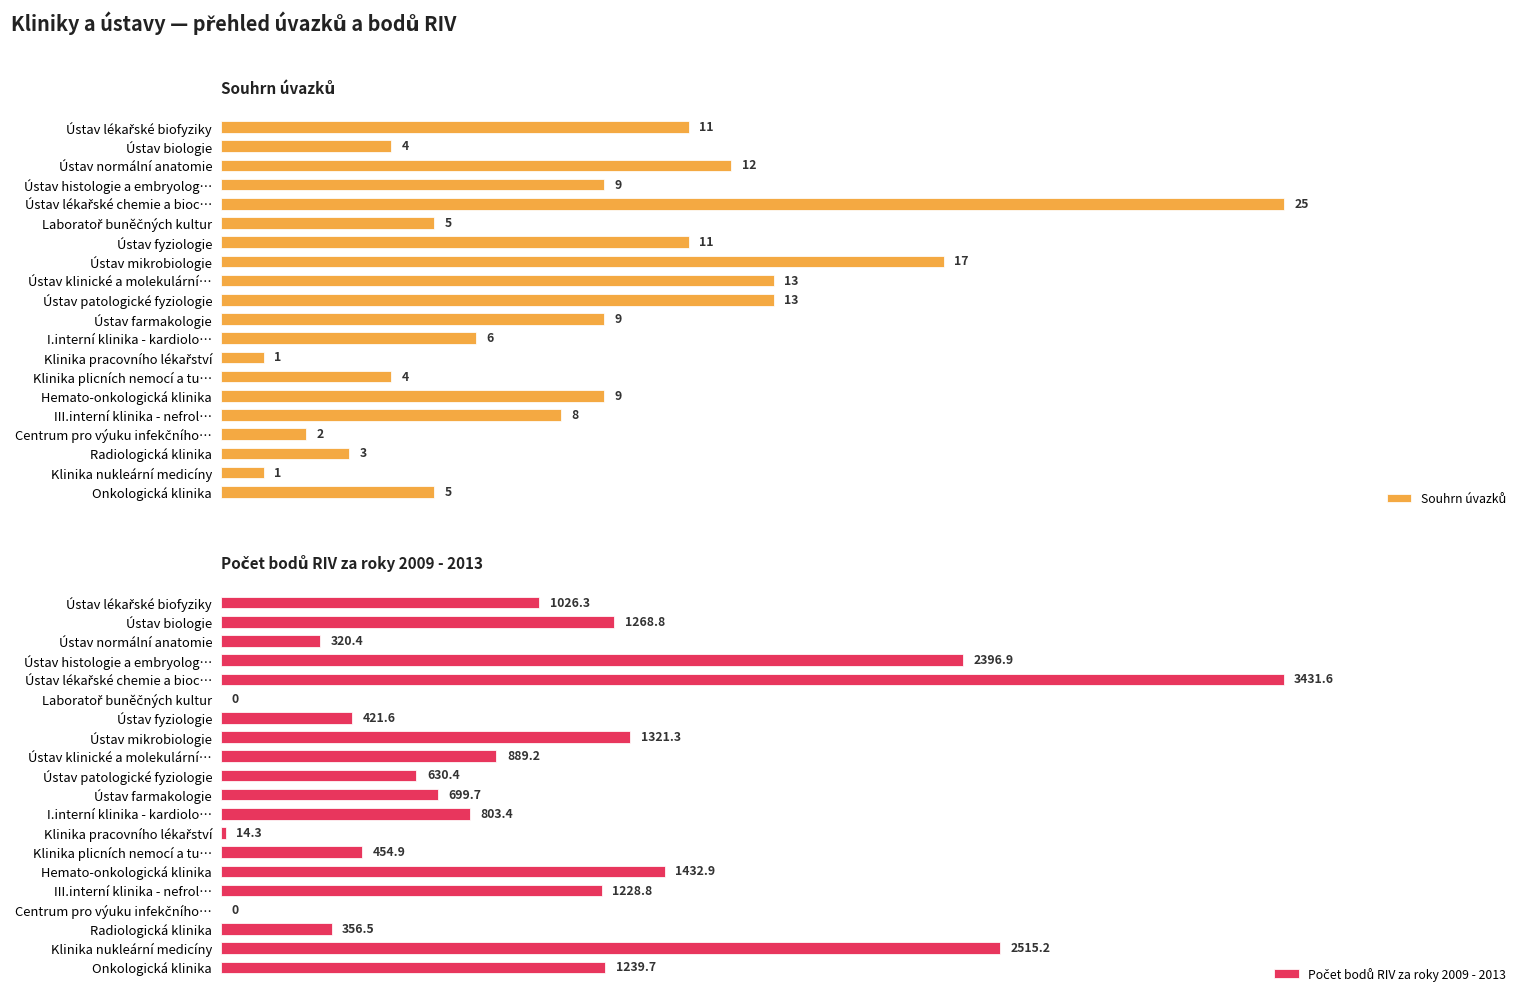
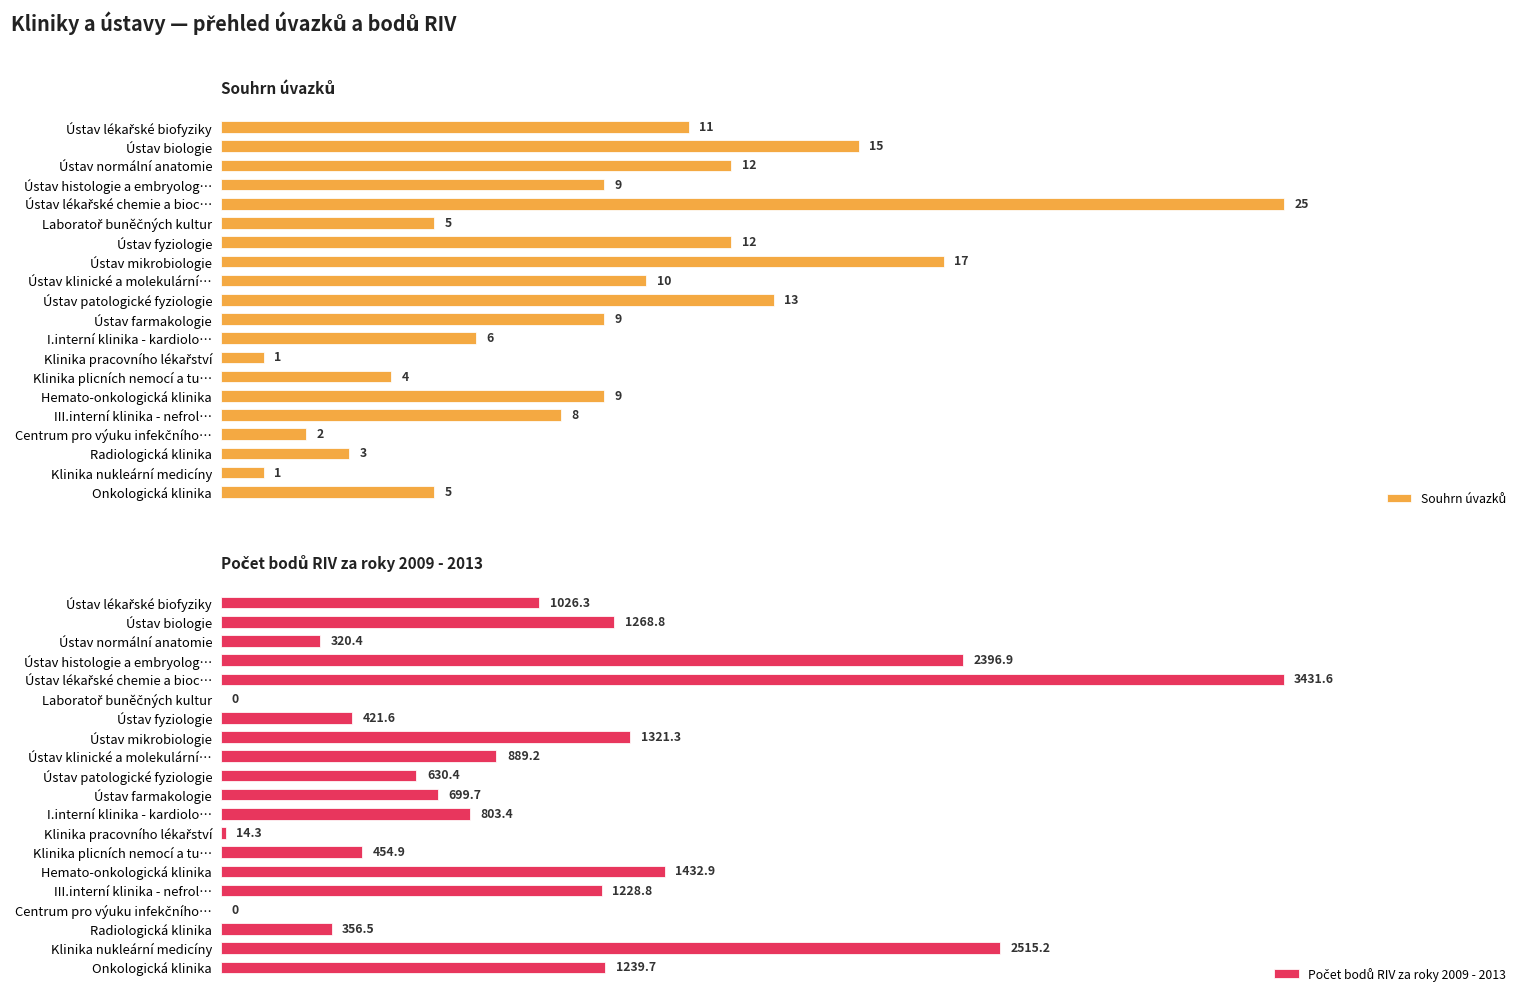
  {
    "Souhrn úvazků": {
      "Ústav lékařské biofyziky": 11,
-     "Ústav biologie": 4,
+     "Ústav biologie": 15,
      "Ústav normální anatomie": 12,
      "Ústav histologie a embryolog…": 9,
      "Ústav lékařské chemie a bioc…": 25,
      "Laboratoř buněčných kultur": 5,
-     "Ústav fyziologie": 11,
+     "Ústav fyziologie": 12,
      "Ústav mikrobiologie": 17,
-     "Ústav klinické a molekulární…": 13,
+     "Ústav klinické a molekulární…": 10,
      "Ústav patologické fyziologie": 13,
      "Ústav farmakologie": 9,
      "I.interní klinika - kardiolo…": 6,
      "Klinika pracovního lékařství": 1,
      "Klinika plicních nemocí a tu…": 4,
      "Hemato-onkologická klinika": 9,
      "III.interní klinika - nefrol…": 8,
      "Centrum pro výuku infekčního…": 2,
      "Radiologická klinika": 3,
      "Klinika nukleární medicíny": 1,
      "Onkologická klinika": 5
    },
    "Počet bodů RIV za roky 2009 - 2013": {
      "Ústav lékařské biofyziky": 1026.3,
      "Ústav biologie": 1268.8,
      "Ústav normální anatomie": 320.4,
      "Ústav histologie a embryolog…": 2396.9,
      "Ústav lékařské chemie a bioc…": 3431.6,
      "Laboratoř buněčných kultur": 0,
      "Ústav fyziologie": 421.6,
      "Ústav mikrobiologie": 1321.3,
      "Ústav klinické a molekulární…": 889.2,
      "Ústav patologické fyziologie": 630.4,
      "Ústav farmakologie": 699.7,
      "I.interní klinika - kardiolo…": 803.4,
      "Klinika pracovního lékařství": 14.3,
      "Klinika plicních nemocí a tu…": 454.9,
      "Hemato-onkologická klinika": 1432.9,
      "III.interní klinika - nefrol…": 1228.8,
      "Centrum pro výuku infekčního…": 0,
      "Radiologická klinika": 356.5,
      "Klinika nukleární medicíny": 2515.2,
      "Onkologická klinika": 1239.7
    }
  }
